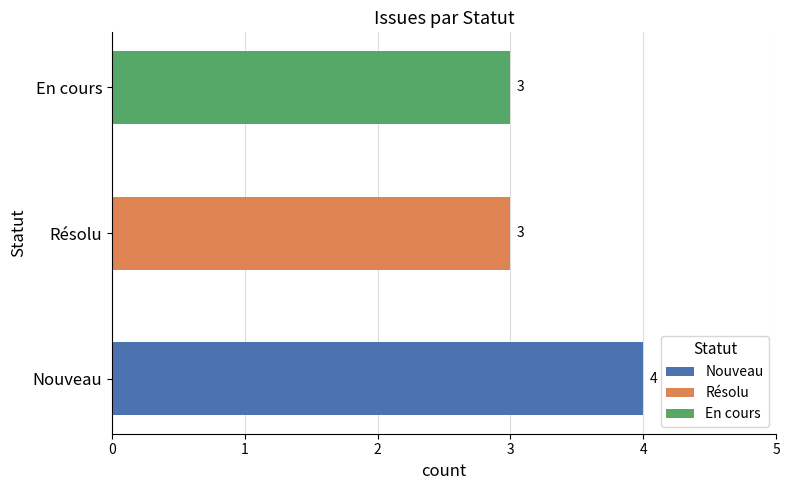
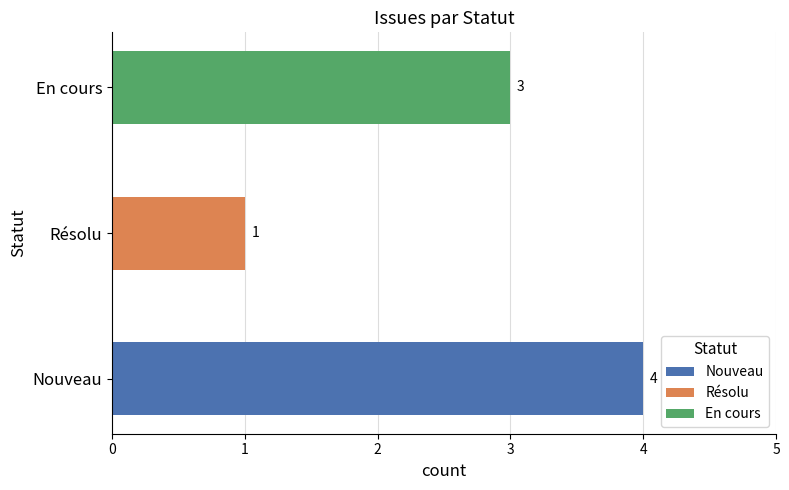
  {
    "En cours": 3,
-   "Résolu": 3,
+   "Résolu": 1,
    "Nouveau": 4
  }
